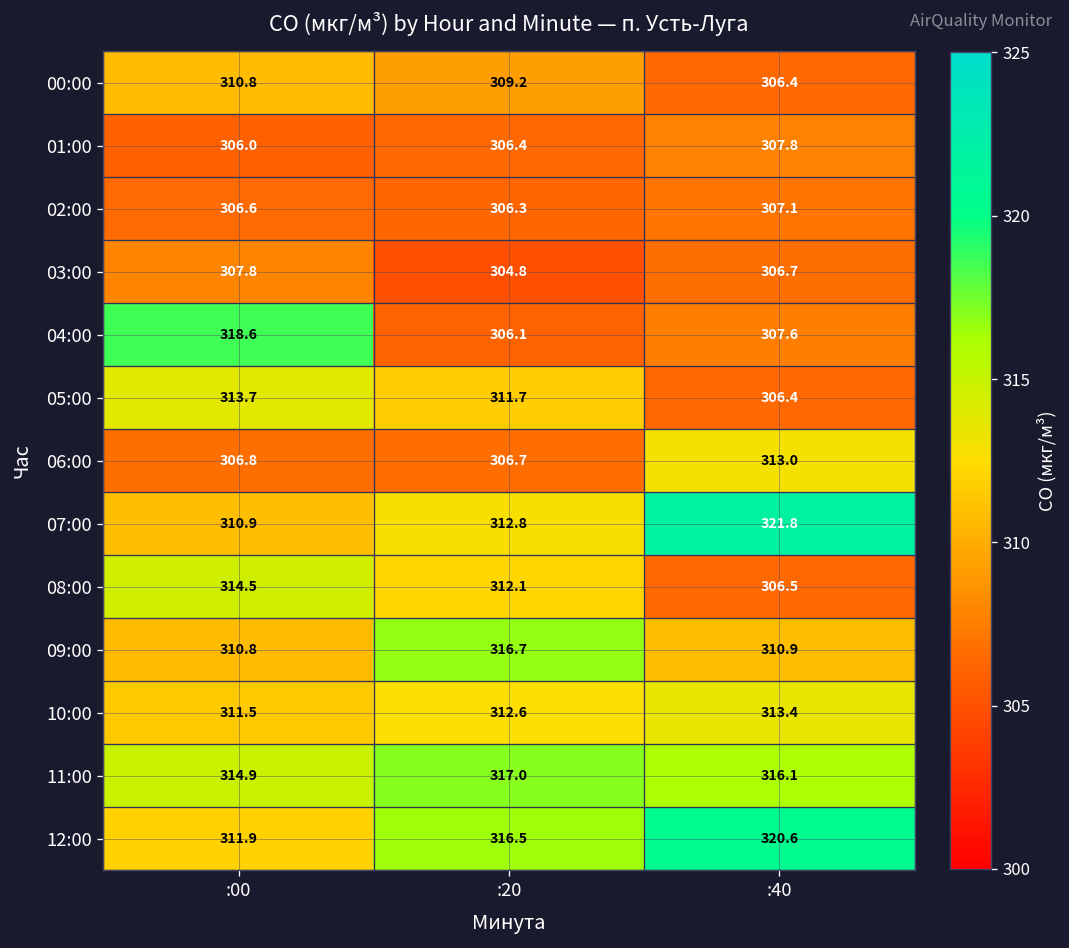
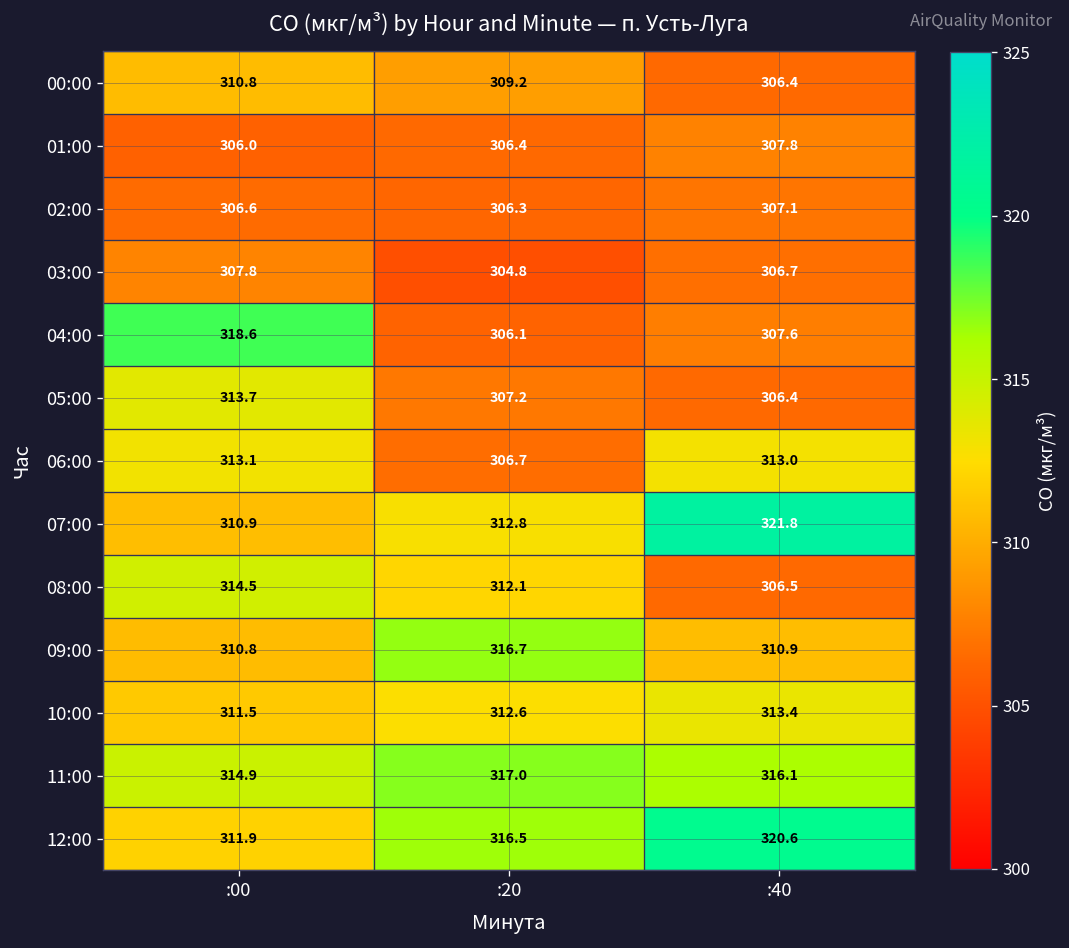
  {
    "00:00": {
      ":00": 310.8,
      ":20": 309.2,
      ":40": 306.4
    },
    "01:00": {
      ":00": 306.0,
      ":20": 306.4,
      ":40": 307.8
    },
    "02:00": {
      ":00": 306.6,
      ":20": 306.3,
      ":40": 307.1
    },
    "03:00": {
      ":00": 307.8,
      ":20": 304.8,
      ":40": 306.7
    },
    "04:00": {
      ":00": 318.6,
      ":20": 306.1,
      ":40": 307.6
    },
    "05:00": {
      ":00": 313.7,
-     ":20": 311.7,
+     ":20": 307.2,
      ":40": 306.4
    },
    "06:00": {
-     ":00": 306.8,
+     ":00": 313.1,
      ":20": 306.7,
      ":40": 313.0
    },
    "07:00": {
      ":00": 310.9,
      ":20": 312.8,
      ":40": 321.8
    },
    "08:00": {
      ":00": 314.5,
      ":20": 312.1,
      ":40": 306.5
    },
    "09:00": {
      ":00": 310.8,
      ":20": 316.7,
      ":40": 310.9
    },
    "10:00": {
      ":00": 311.5,
      ":20": 312.6,
      ":40": 313.4
    },
    "11:00": {
      ":00": 314.9,
      ":20": 317.0,
      ":40": 316.1
    },
    "12:00": {
      ":00": 311.9,
      ":20": 316.5,
      ":40": 320.6
    }
  }
